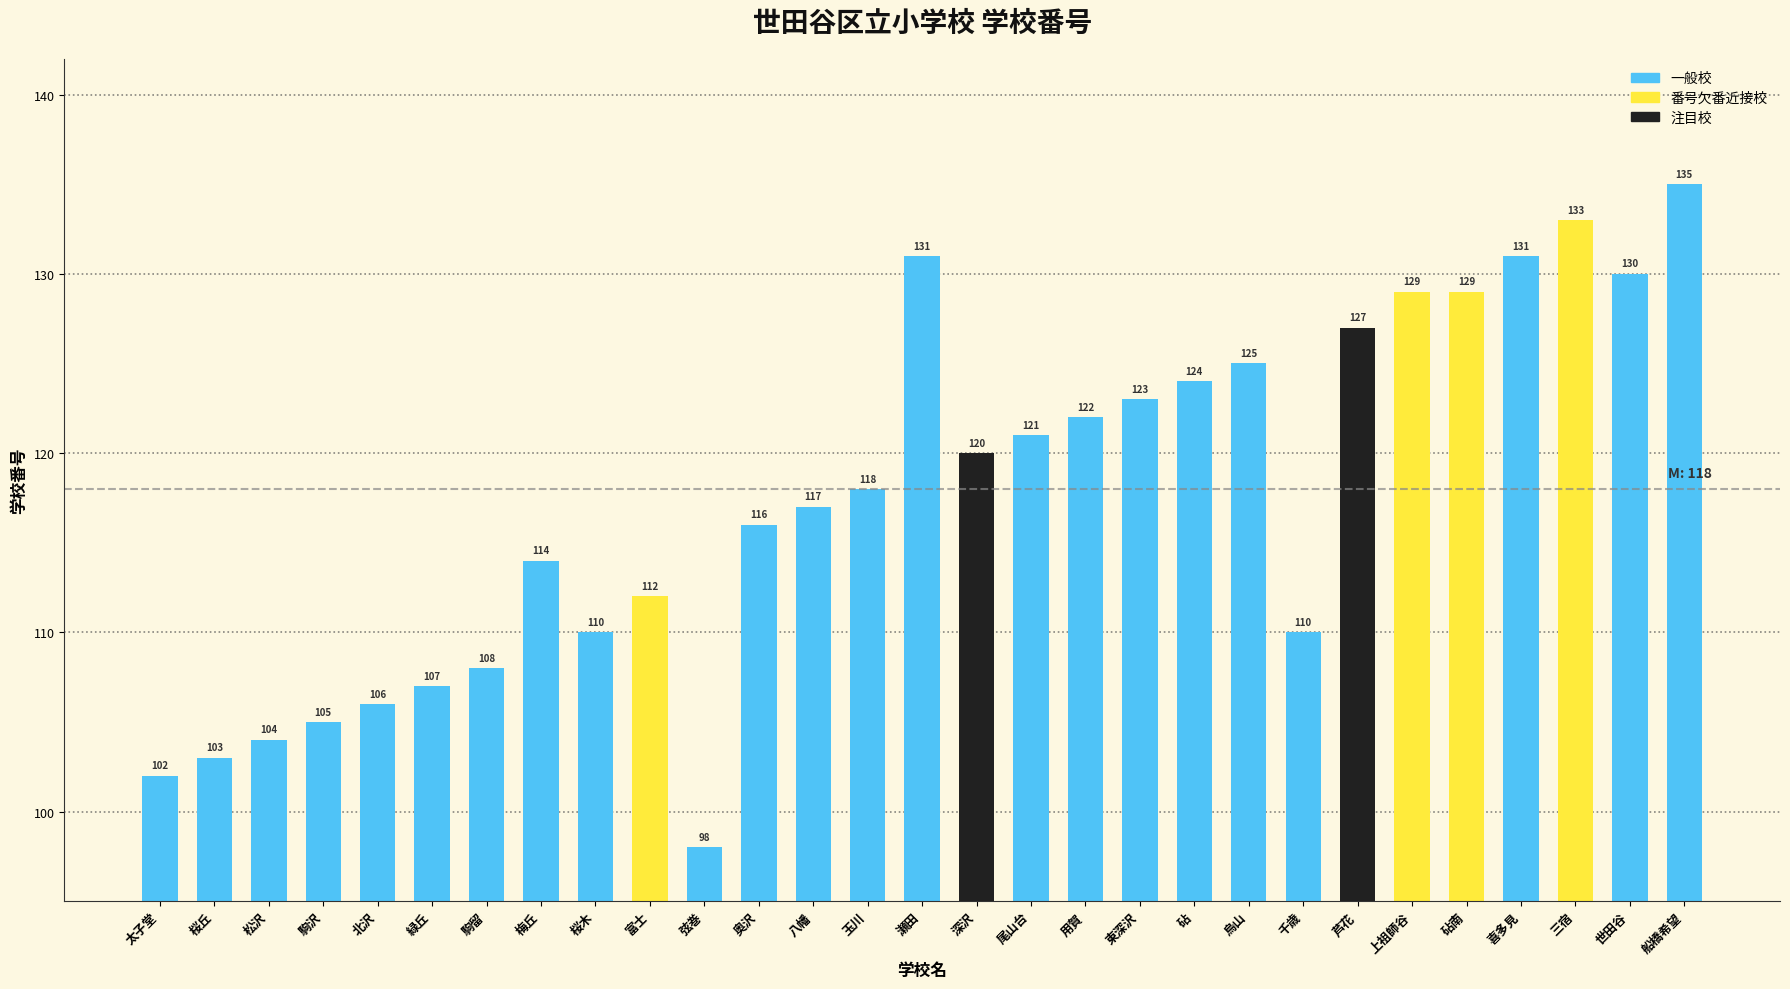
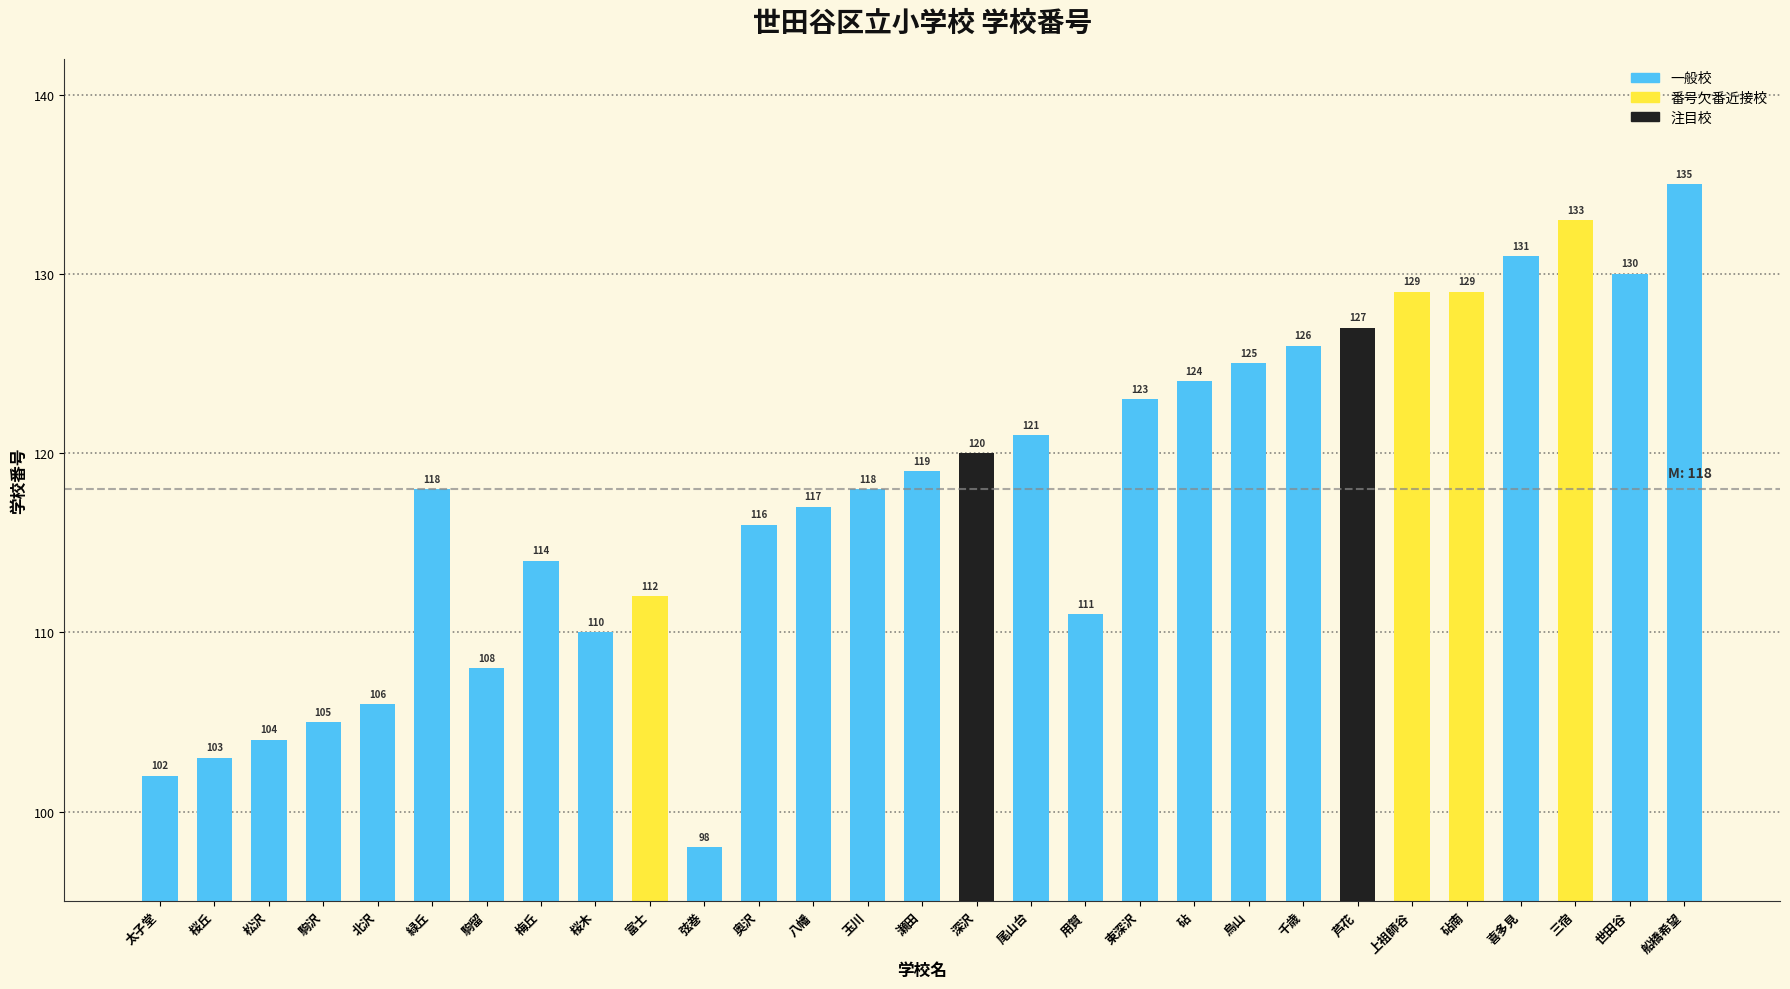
  {
    "太子堂": 102,
    "桜丘": 103,
    "松沢": 104,
    "駒沢": 105,
    "北沢": 106,
-   "緑丘": 107,
+   "緑丘": 118,
    "駒留": 108,
    "梅丘": 114,
    "桜木": 110,
    "富士": 112,
    "弦巻": 98,
    "奥沢": 116,
    "八幡": 117,
    "玉川": 118,
-   "瀬田": 131,
+   "瀬田": 119,
    "深沢": 120,
    "尾山台": 121,
-   "用賀": 122,
+   "用賀": 111,
    "東深沢": 123,
    "砧": 124,
    "烏山": 125,
-   "千歳": 110,
+   "千歳": 126,
    "芦花": 127,
    "上祖師谷": 129,
    "砧南": 129,
    "喜多見": 131,
    "三宿": 133,
    "世田谷": 130,
    "船橋希望": 135
  }
